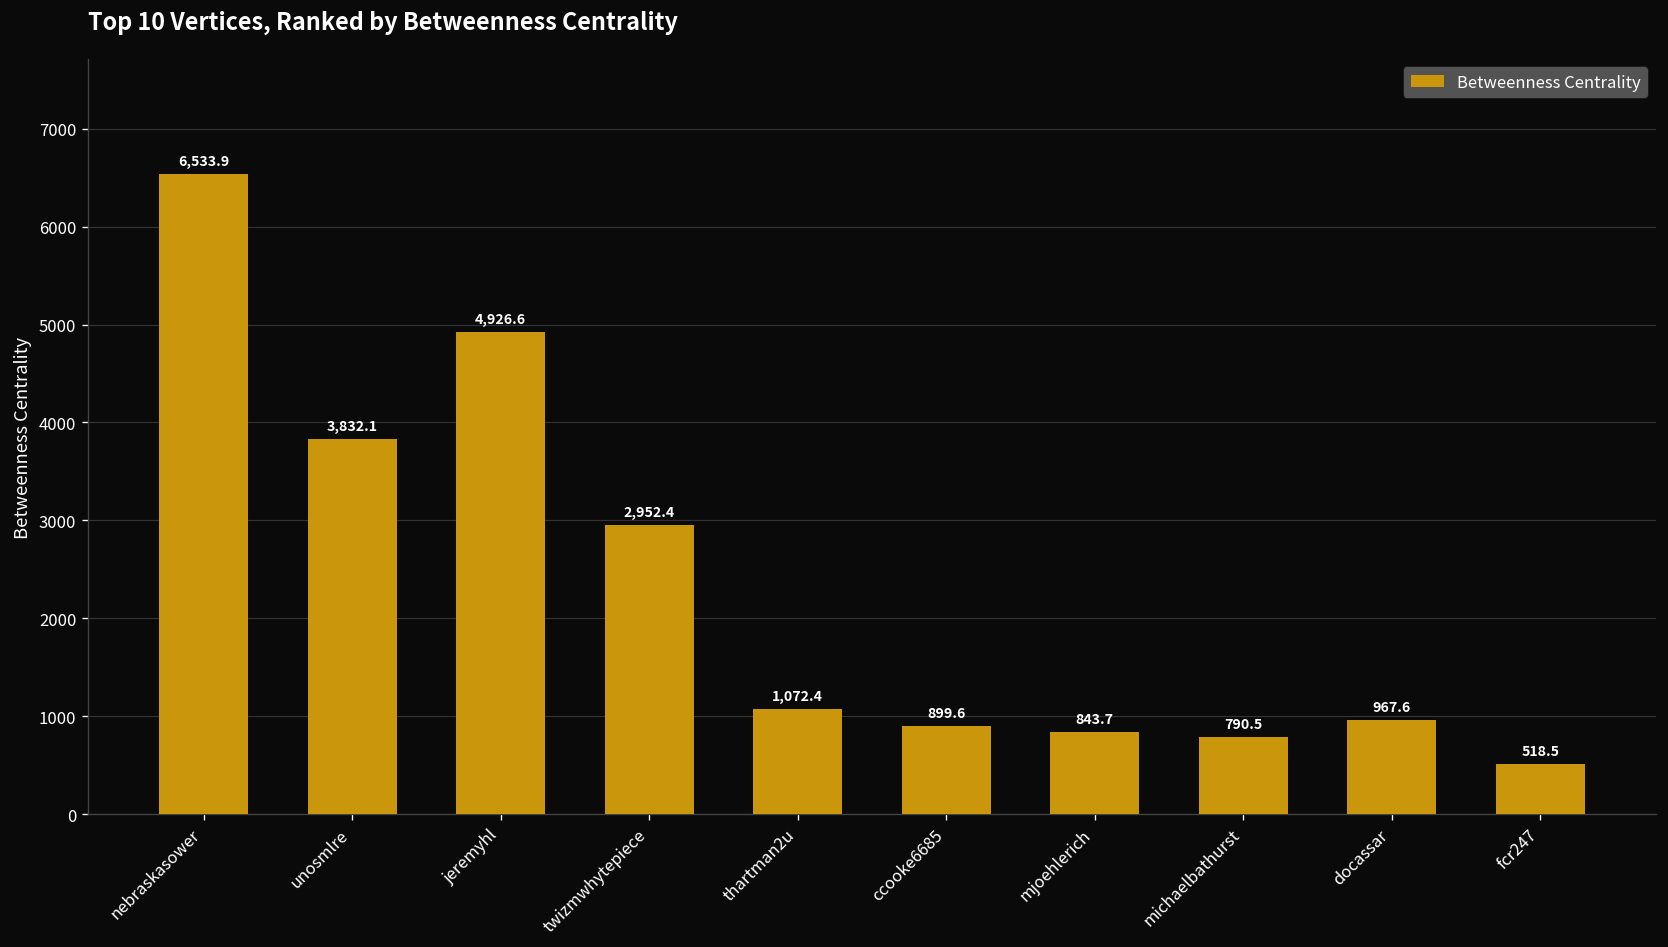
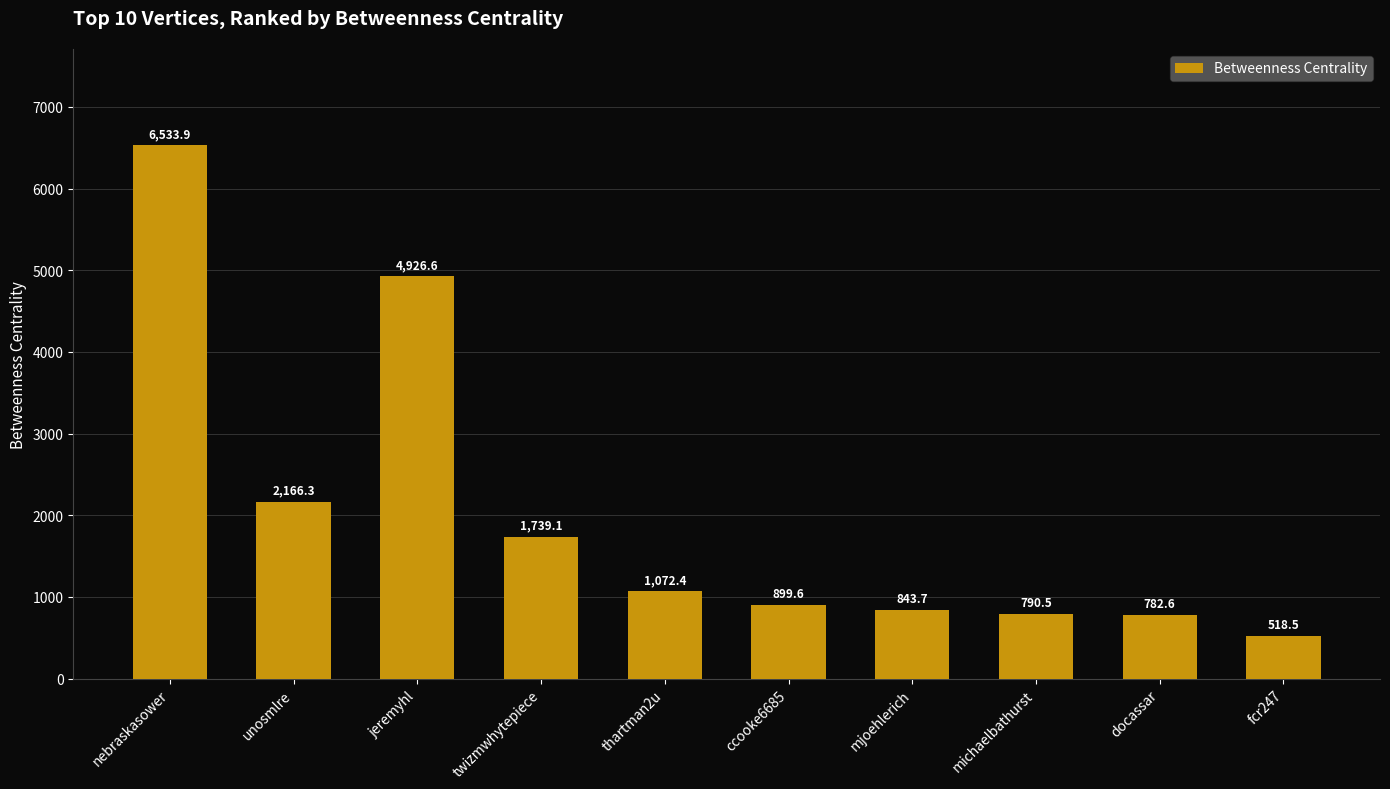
  {
    "nebraskasower": "6,533.9",
-   "unosmlre": "3,832.1",
+   "unosmlre": "2,166.3",
    "jeremyhl": "4,926.6",
-   "twizmwhytepiece": "2,952.4",
+   "twizmwhytepiece": "1,739.1",
    "thartman2u": "1,072.4",
    "ccooke6685": "899.6",
    "mjoehlerich": "843.7",
    "michaelbathurst": "790.5",
-   "docassar": "967.6",
+   "docassar": "782.6",
    "fcr247": "518.5"
  }
